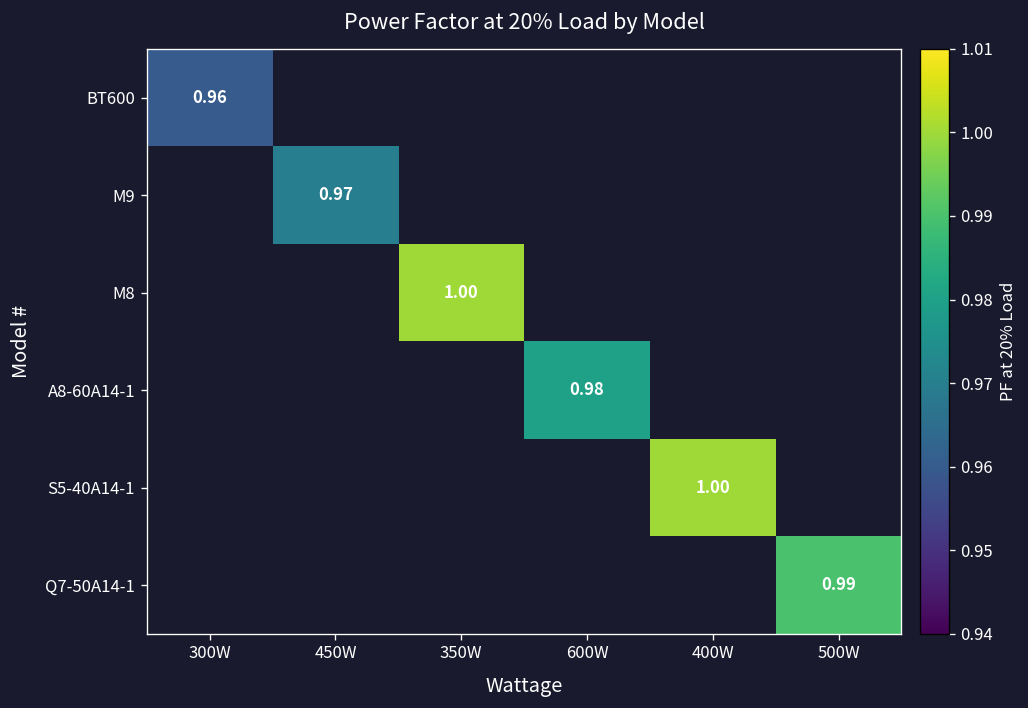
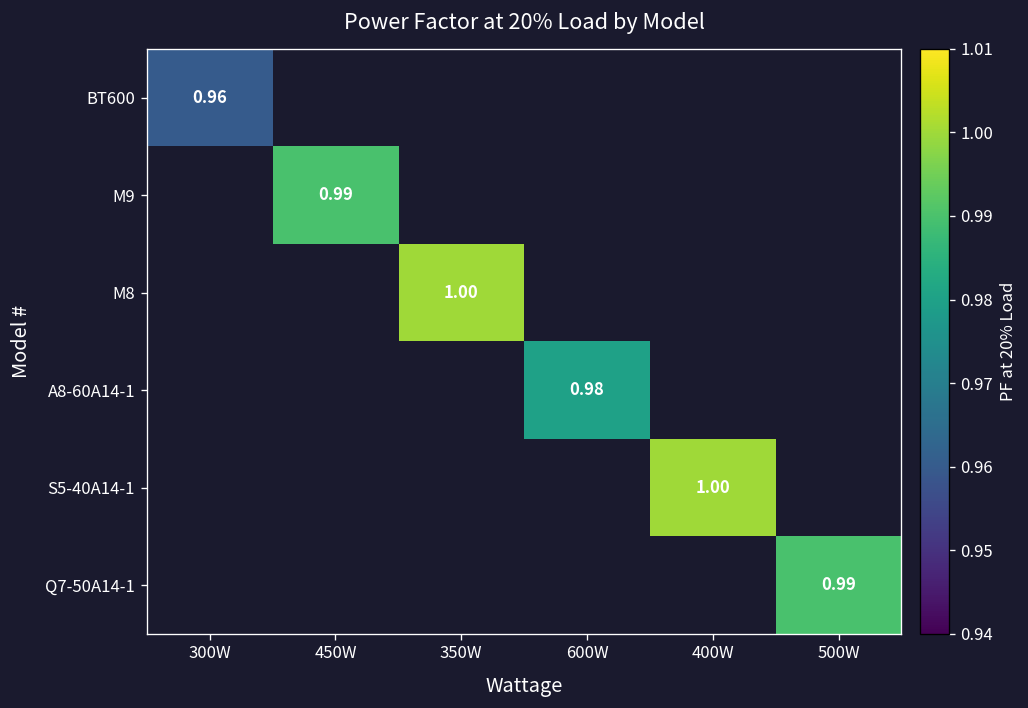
  {
    "BT600": {
      "300W": 0.96
    },
    "M9": {
-     "450W": 0.97
+     "450W": 0.99
    },
    "M8": {
      "350W": 1.00
    },
    "A8-60A14-1": {
      "600W": 0.98
    },
    "S5-40A14-1": {
      "400W": 1.00
    },
    "Q7-50A14-1": {
      "500W": 0.99
    }
  }
